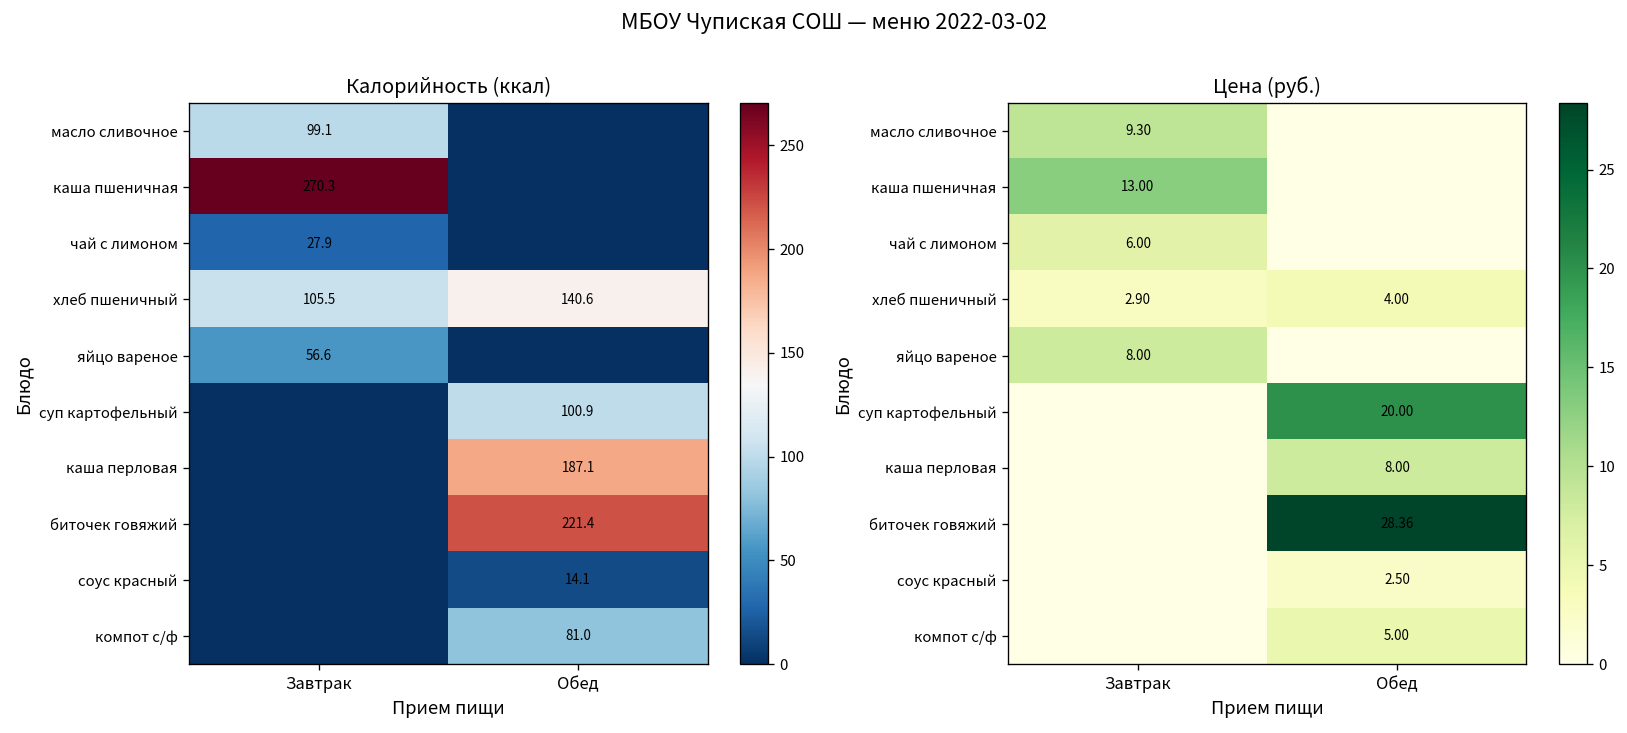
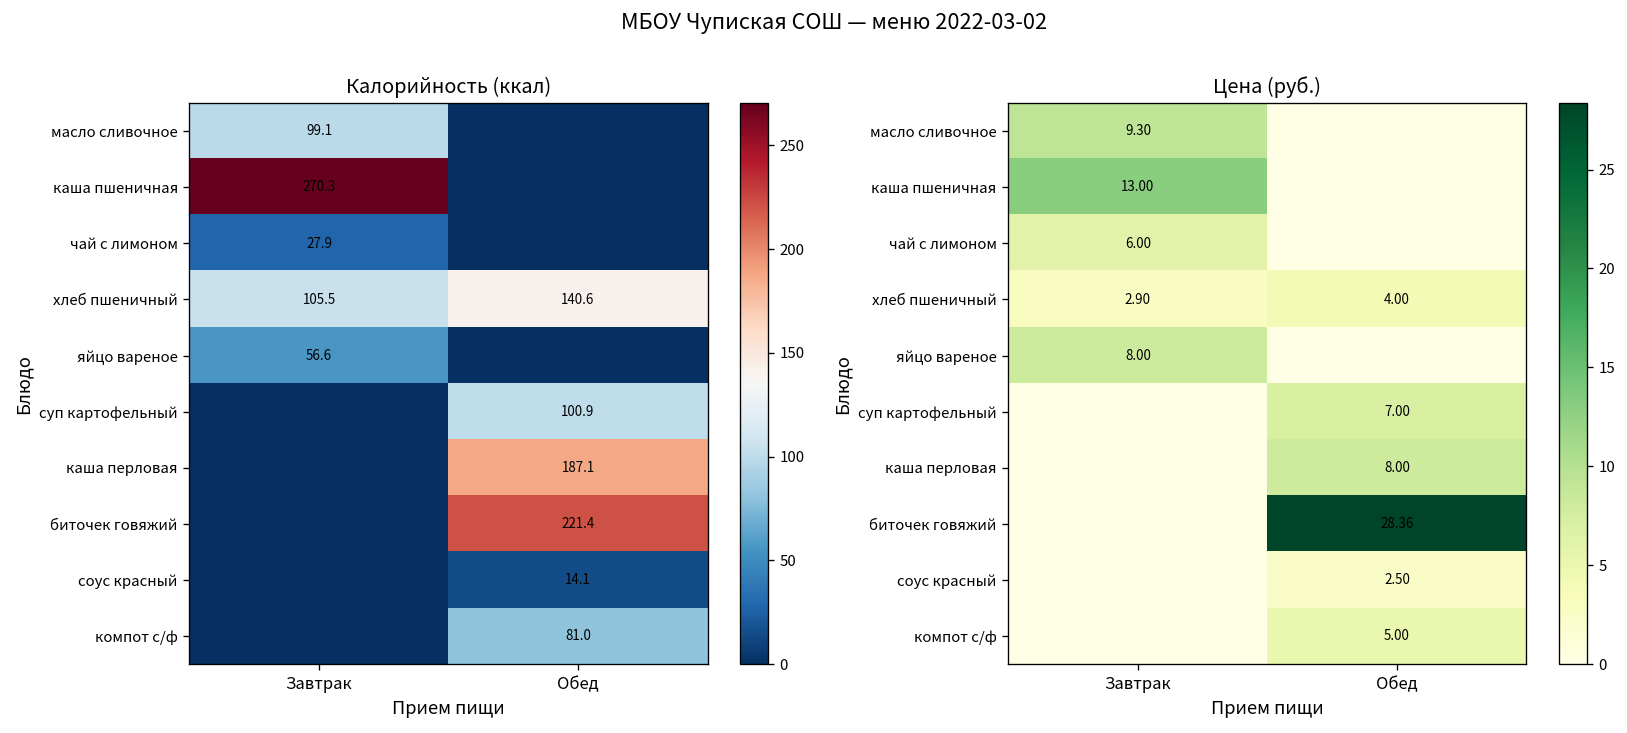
  {
    "Калорийность (ккал)": {
      "масло сливочное": {
        "Завтрак": 99.1
      },
      "каша пшеничная": {
        "Завтрак": 270.3
      },
      "чай с лимоном": {
        "Завтрак": 27.9
      },
      "хлеб пшеничный": {
        "Завтрак": 105.5,
        "Обед": 140.6
      },
      "яйцо вареное": {
        "Завтрак": 56.6
      },
      "суп картофельный": {
        "Обед": 100.9
      },
      "каша перловая": {
        "Обед": 187.1
      },
      "биточек говяжий": {
        "Обед": 221.4
      },
      "соус красный": {
        "Обед": 14.1
      },
      "компот с/ф": {
        "Обед": 81.0
      }
    },
    "Цена (руб.)": {
      "масло сливочное": {
        "Завтрак": 9.30
      },
      "каша пшеничная": {
        "Завтрак": 13.00
      },
      "чай с лимоном": {
        "Завтрак": 6.00
      },
      "хлеб пшеничный": {
        "Завтрак": 2.90,
        "Обед": 4.00
      },
      "яйцо вареное": {
        "Завтрак": 8.00
      },
      "суп картофельный": {
-       "Обед": 20.00
+       "Обед": 7.00
      },
      "каша перловая": {
        "Обед": 8.00
      },
      "биточек говяжий": {
        "Обед": 28.36
      },
      "соус красный": {
        "Обед": 2.50
      },
      "компот с/ф": {
        "Обед": 5.00
      }
    }
  }
